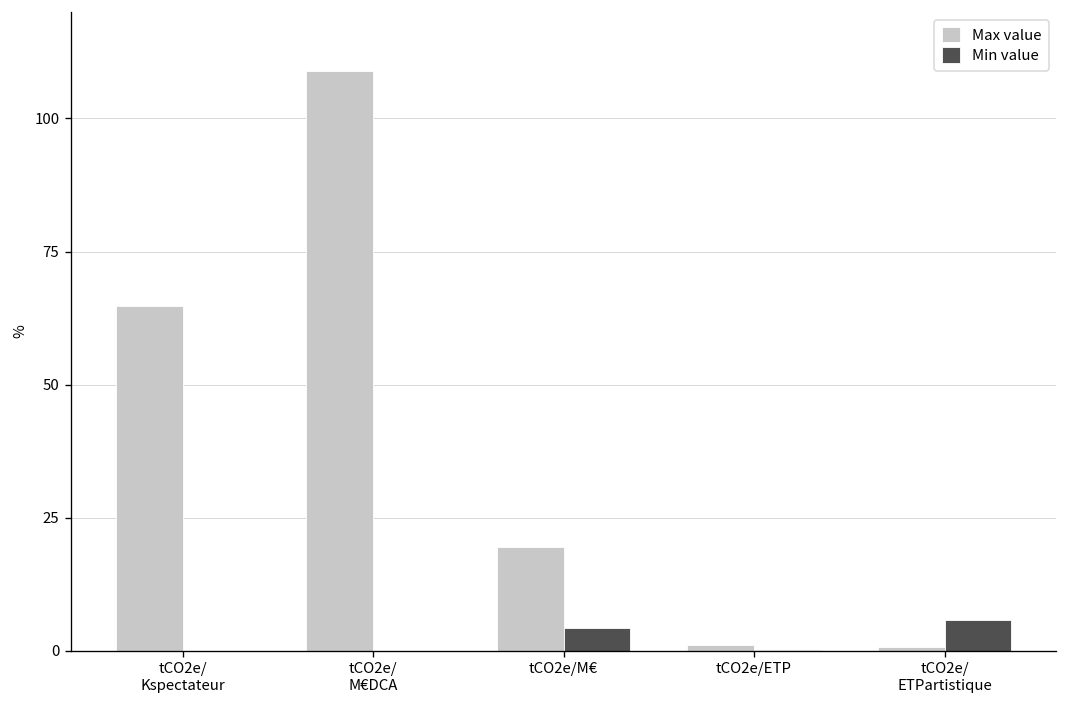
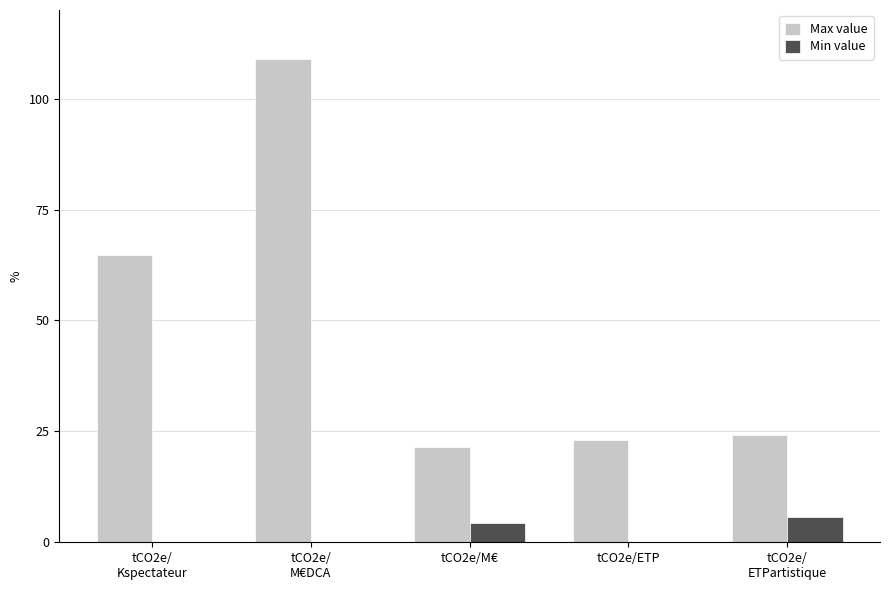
  {
    "Max value": {
      "tCO2e/ Kspectateur": 65,
      "tCO2e/ M€DCA": 109,
-     "tCO2e/M€": 20,
-     "tCO2e/ETP": 1,
-     "tCO2e/ ETPartistique": 1
+     "tCO2e/M€": 21,
+     "tCO2e/ETP": 23,
+     "tCO2e/ ETPartistique": 24
    },
    "Min value": {
      "tCO2e/ Kspectateur": 0,
      "tCO2e/ M€DCA": 0,
      "tCO2e/M€": 4,
      "tCO2e/ ETPartistique": 6
    }
  }
